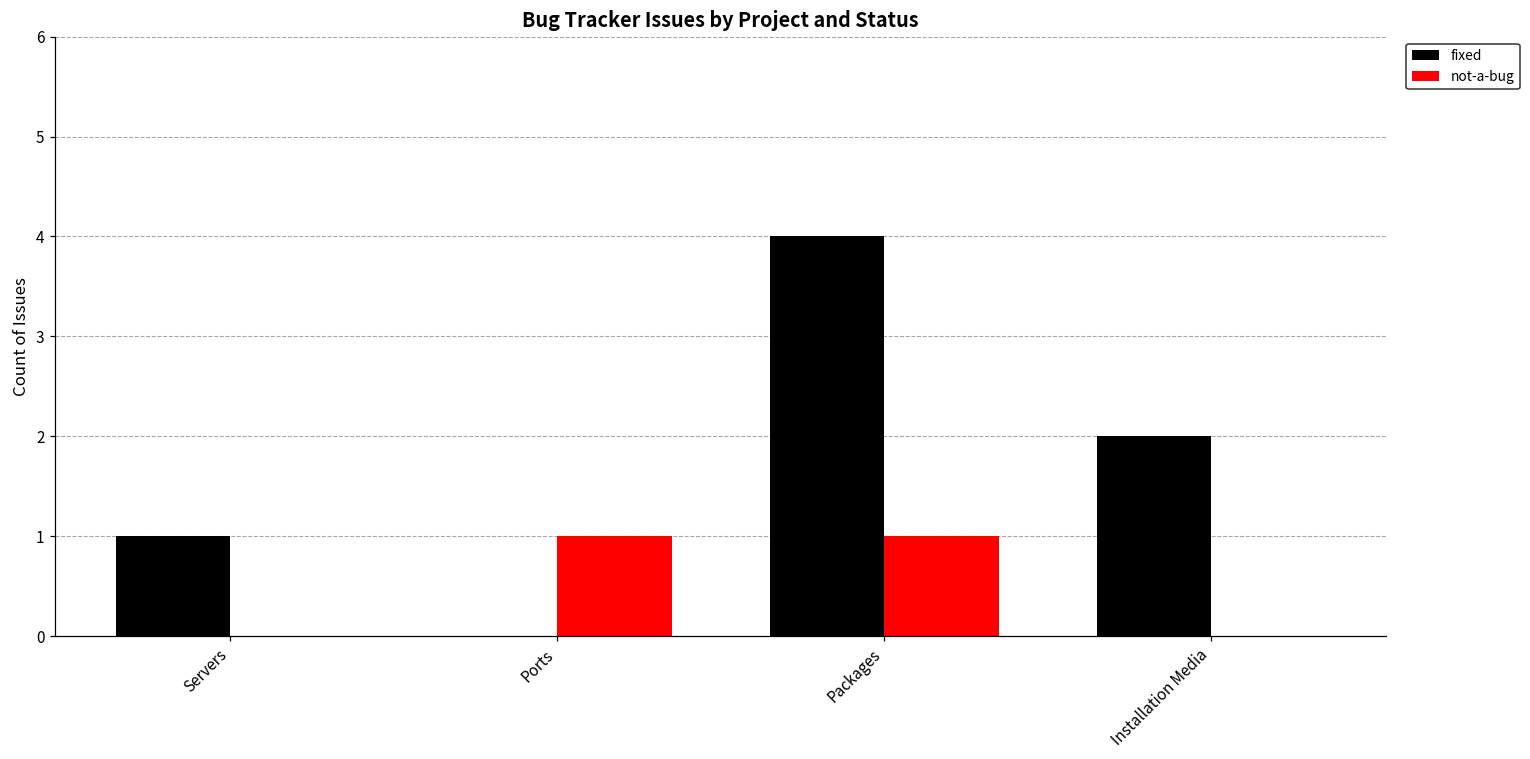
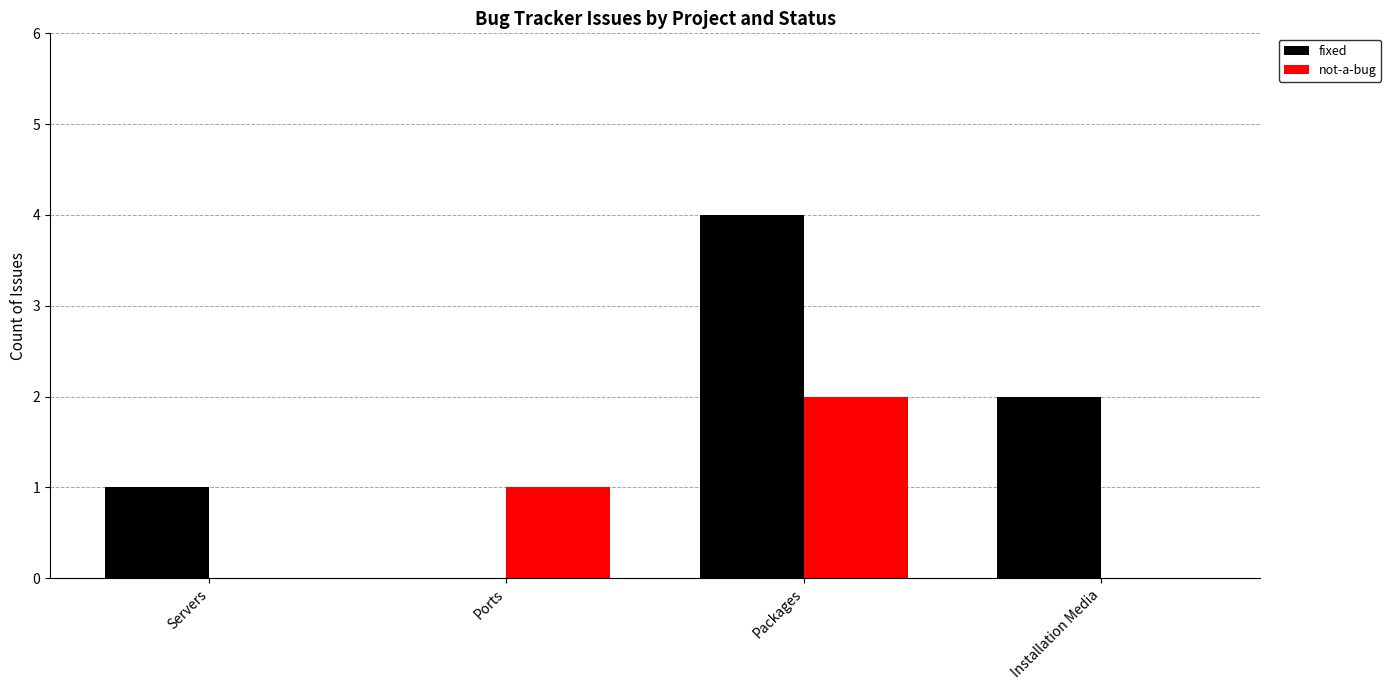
  {
    "fixed": {
      "Servers": 1,
      "Ports": 0,
      "Packages": 4,
      "Installation Media": 2
    },
    "not-a-bug": {
      "Servers": 0,
      "Ports": 1,
-     "Packages": 1,
+     "Packages": 2,
      "Installation Media": 0
    }
  }
